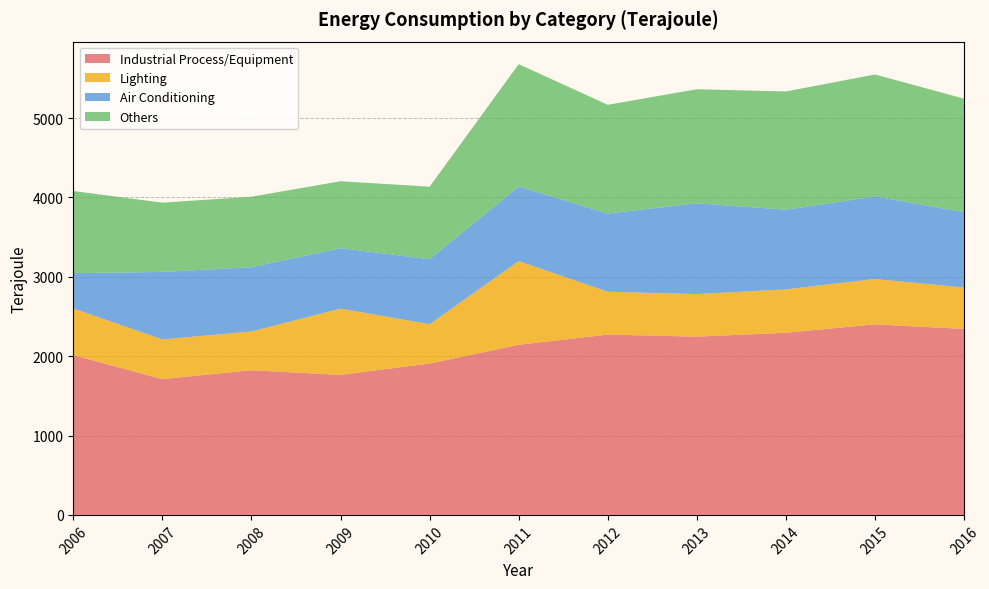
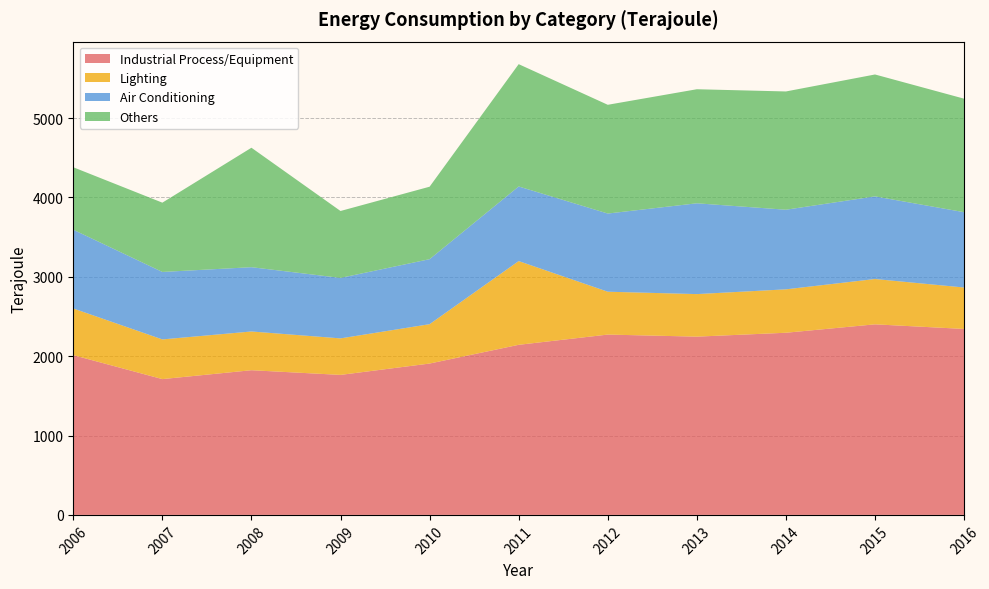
  {
    "Industrial Process/Equipment": {
      "2006": 2000,
      "2007": 1700,
      "2008": 1800,
      "2009": 1800,
      "2010": 1900,
      "2011": 2100,
      "2012": 2300,
      "2013": 2200,
      "2014": 2300,
      "2015": 2400,
      "2016": 2300
    },
    "Lighting": {
      "2006": 600,
      "2007": 500,
      "2008": 500,
-     "2009": 800,
+     "2009": 500,
      "2010": 500,
      "2011": 1100,
      "2012": 500,
      "2013": 500,
      "2014": 500,
      "2015": 600,
      "2016": 500
    },
    "Air Conditioning": {
-     "2006": 400,
+     "2006": 1000,
      "2007": 900,
      "2008": 800,
      "2009": 800,
      "2010": 800,
      "2011": 900,
      "2012": 1000,
      "2013": 1100,
      "2014": 1000,
      "2015": 1000,
      "2016": 900
    },
    "Others": {
-     "2006": 1000,
+     "2006": 800,
      "2007": 900,
-     "2008": 900,
+     "2008": 1500,
      "2009": 800,
      "2010": 900,
      "2011": 1500,
      "2012": 1400,
      "2013": 1400,
      "2014": 1500,
      "2015": 1500,
      "2016": 1400
    }
  }
